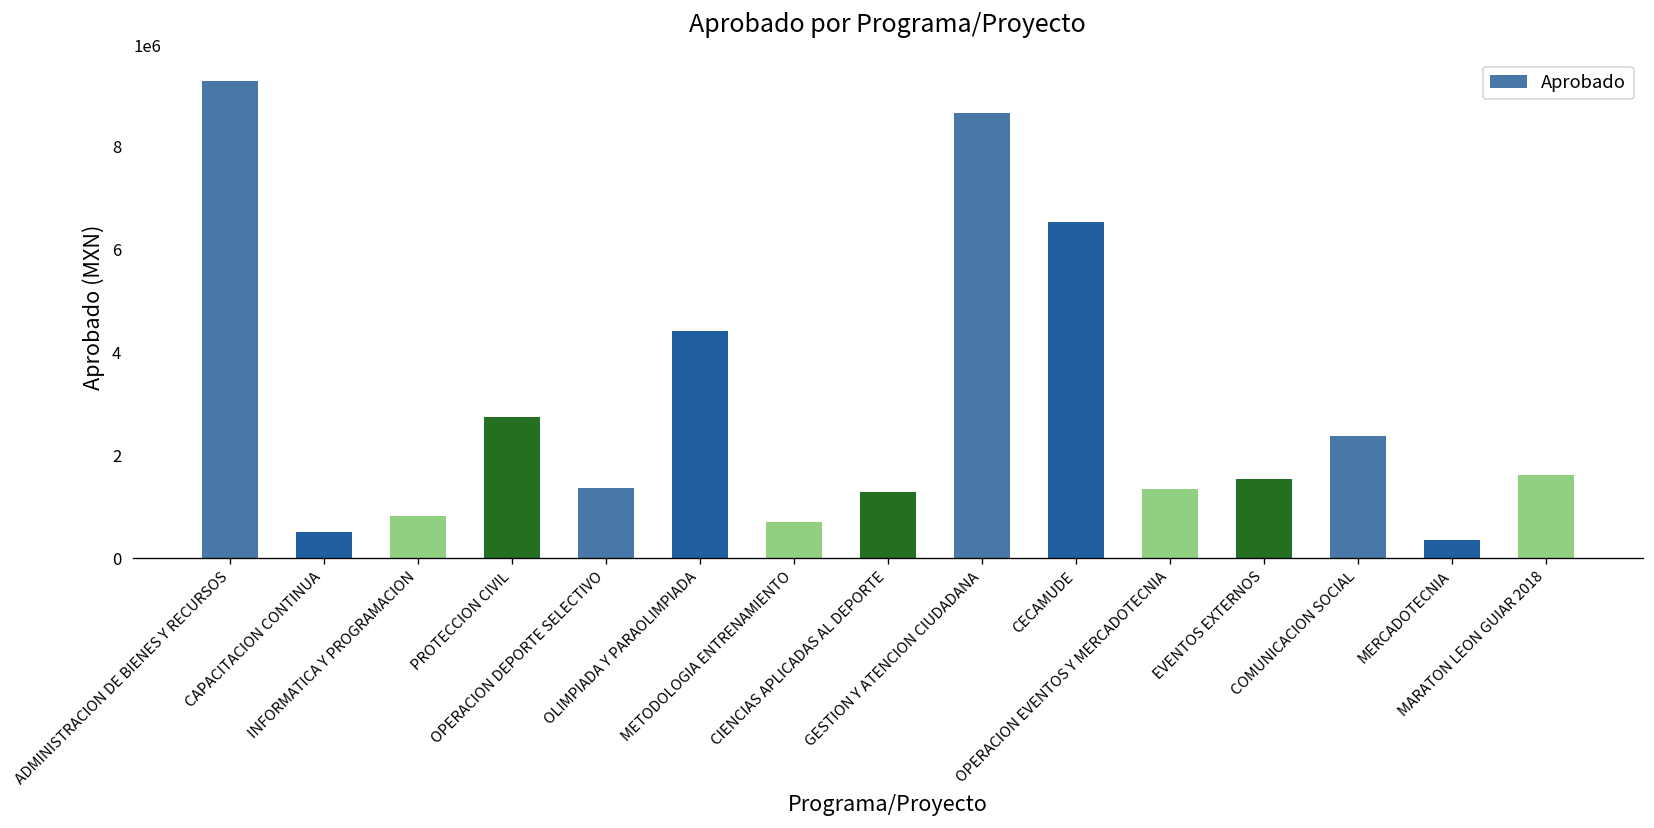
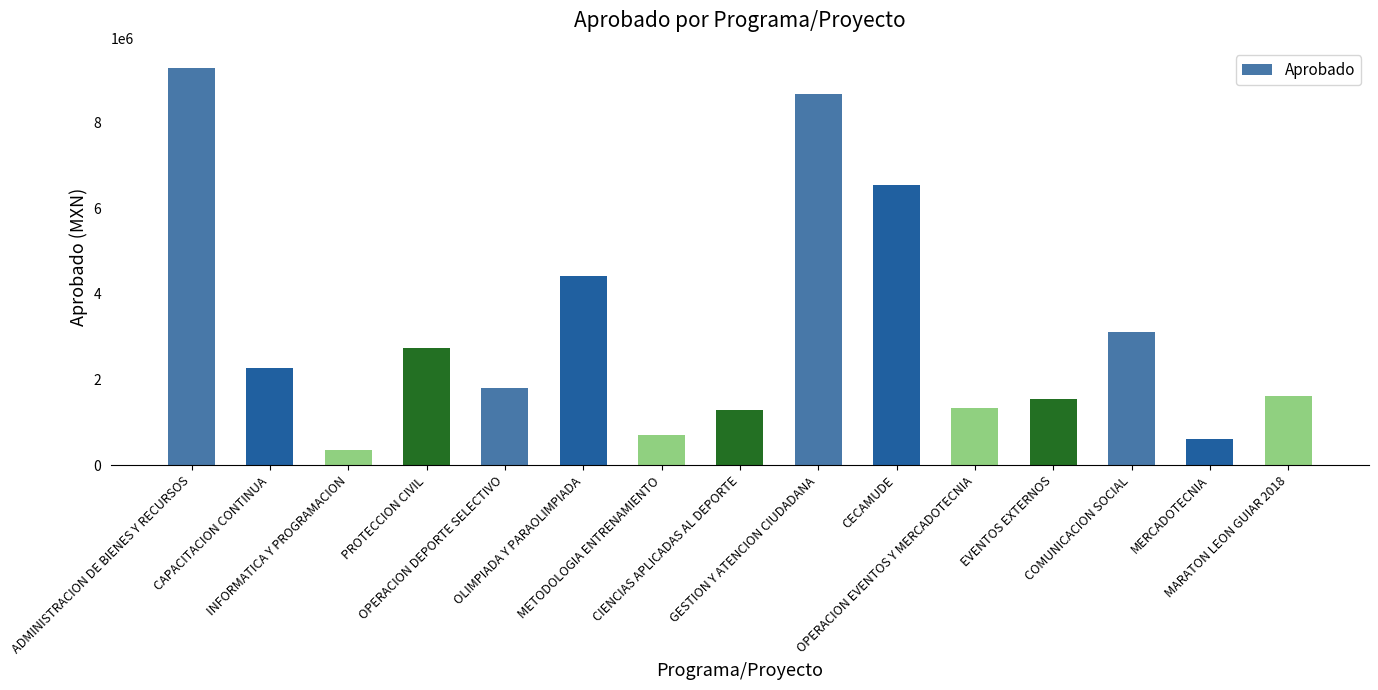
  {
    "ADMINISTRACION DE BIENES Y RECURSOS": 9300000,
-   "CAPACITACION CONTINUA": 500000,
-   "INFORMATICA Y PROGRAMACION": 800000,
+   "CAPACITACION CONTINUA": 2300000,
+   "INFORMATICA Y PROGRAMACION": 400000,
    "PROTECCION CIVIL": 2700000,
-   "OPERACION DEPORTE SELECTIVO": 1400000,
+   "OPERACION DEPORTE SELECTIVO": 1800000,
    "OLIMPIADA Y PARAOLIMPIADA": 4400000,
    "METODOLOGIA ENTRENAMIENTO": 700000,
    "CIENCIAS APLICADAS AL DEPORTE": 1300000,
    "GESTION Y ATENCION CIUDADANA": 8700000,
    "CECAMUDE": 6500000,
    "OPERACION EVENTOS Y MERCADOTECNIA": 1300000,
    "EVENTOS EXTERNOS": 1500000,
-   "COMUNICACION SOCIAL": 2400000,
-   "MERCADOTECNIA": 300000,
+   "COMUNICACION SOCIAL": 3100000,
+   "MERCADOTECNIA": 600000,
    "MARATON LEON GUIAR 2018": 1600000
  }
